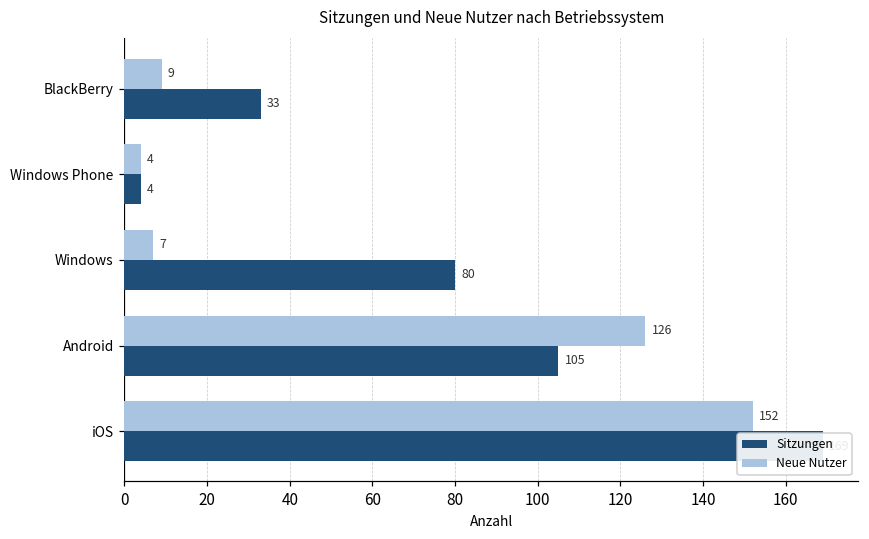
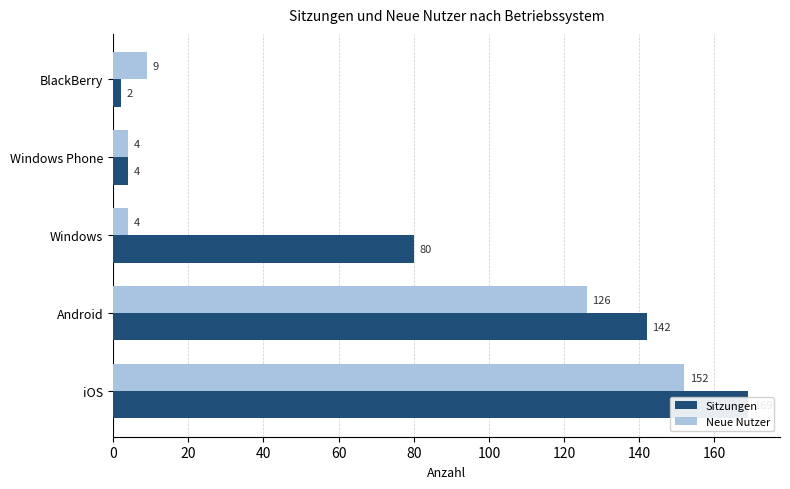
  {
    "Sitzungen": {
-     "BlackBerry": 33,
+     "BlackBerry": 2,
      "Windows Phone": 4,
      "Windows": 80,
-     "Android": 105
+     "Android": 142
    },
    "Neue Nutzer": {
      "BlackBerry": 9,
      "Windows Phone": 4,
-     "Windows": 7,
+     "Windows": 4,
      "Android": 126,
      "iOS": 152
    }
  }
